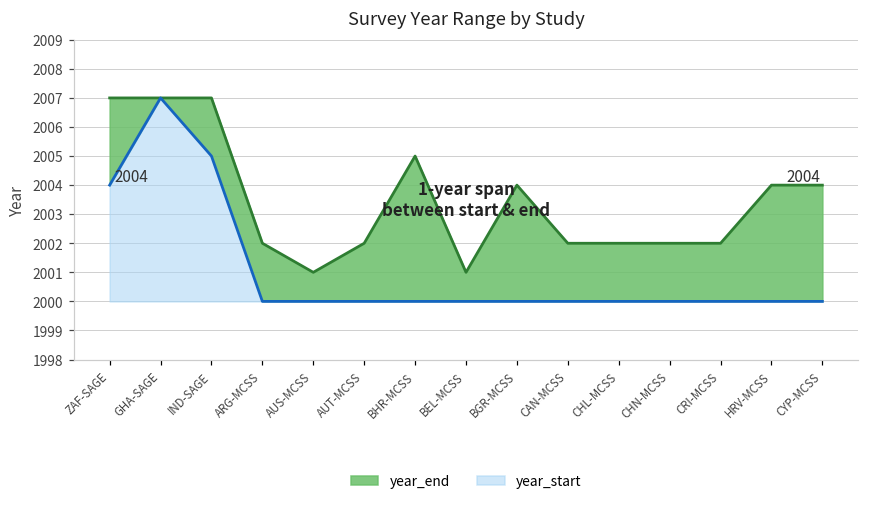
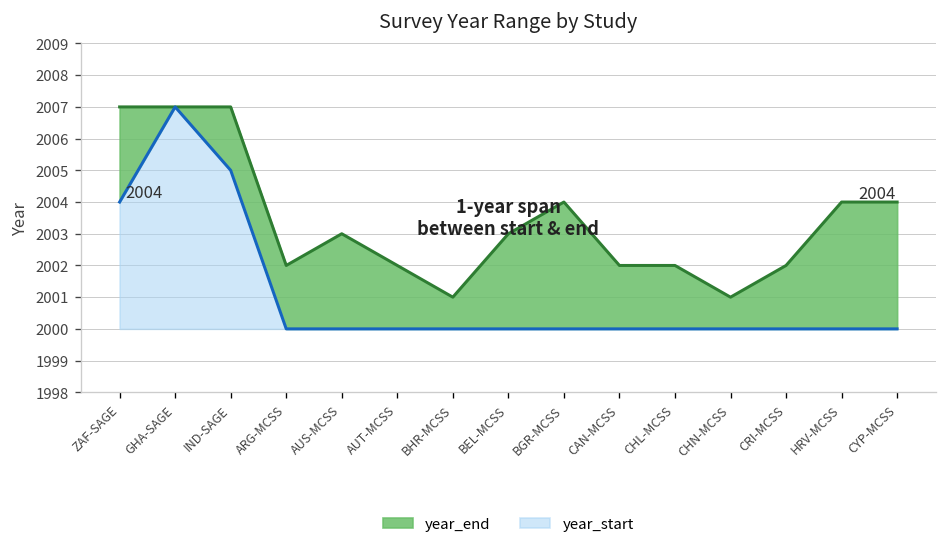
  {
    "year_end": {
      "ZAF-SAGE": 2007,
      "IND-SAGE": 2007,
      "ARG-MCSS": 2002,
-     "AUS-MCSS": 2001,
+     "AUS-MCSS": 2003,
      "AUT-MCSS": 2002,
-     "BHR-MCSS": 2005,
-     "BEL-MCSS": 2001,
+     "BHR-MCSS": 2001,
+     "BEL-MCSS": 2003,
      "CAN-MCSS": 2002,
      "CHL-MCSS": 2002,
-     "CHN-MCSS": 2002,
+     "CHN-MCSS": 2001,
      "CRI-MCSS": 2002
    },
    "year_start": {
      "ZAF-SAGE": 2004
    }
  }
